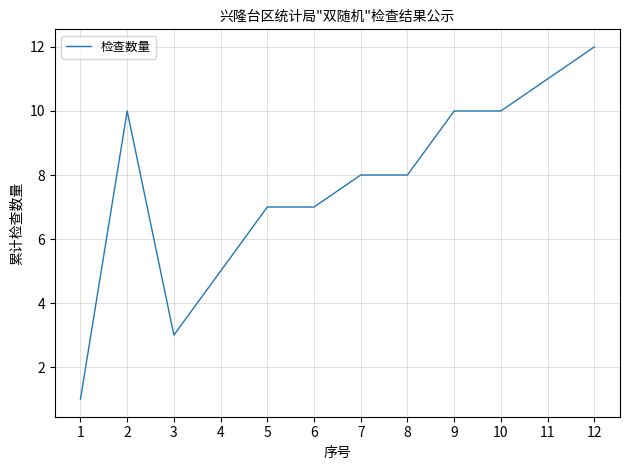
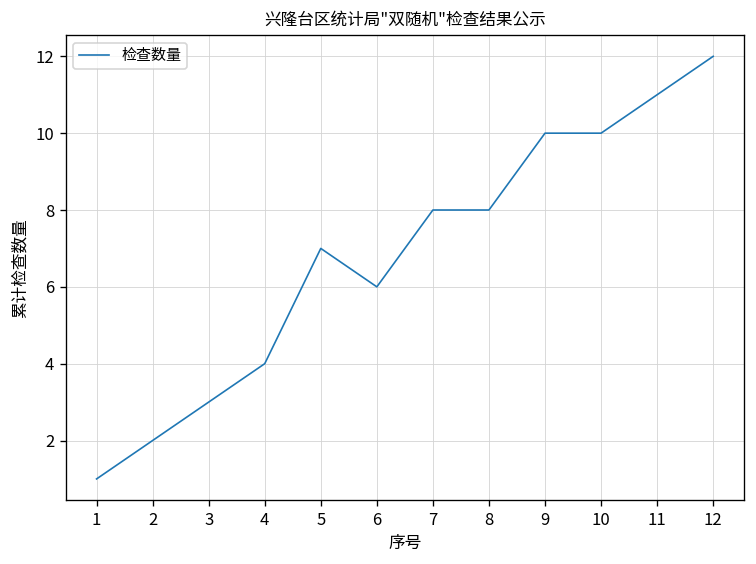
  {
    "1": 1,
-   "2": 10,
+   "2": 2,
    "3": 3,
-   "4": 5,
+   "4": 4,
    "5": 7,
-   "6": 7,
+   "6": 6,
    "7": 8,
    "8": 8,
    "9": 10,
    "10": 10,
    "11": 11,
    "12": 12
  }
